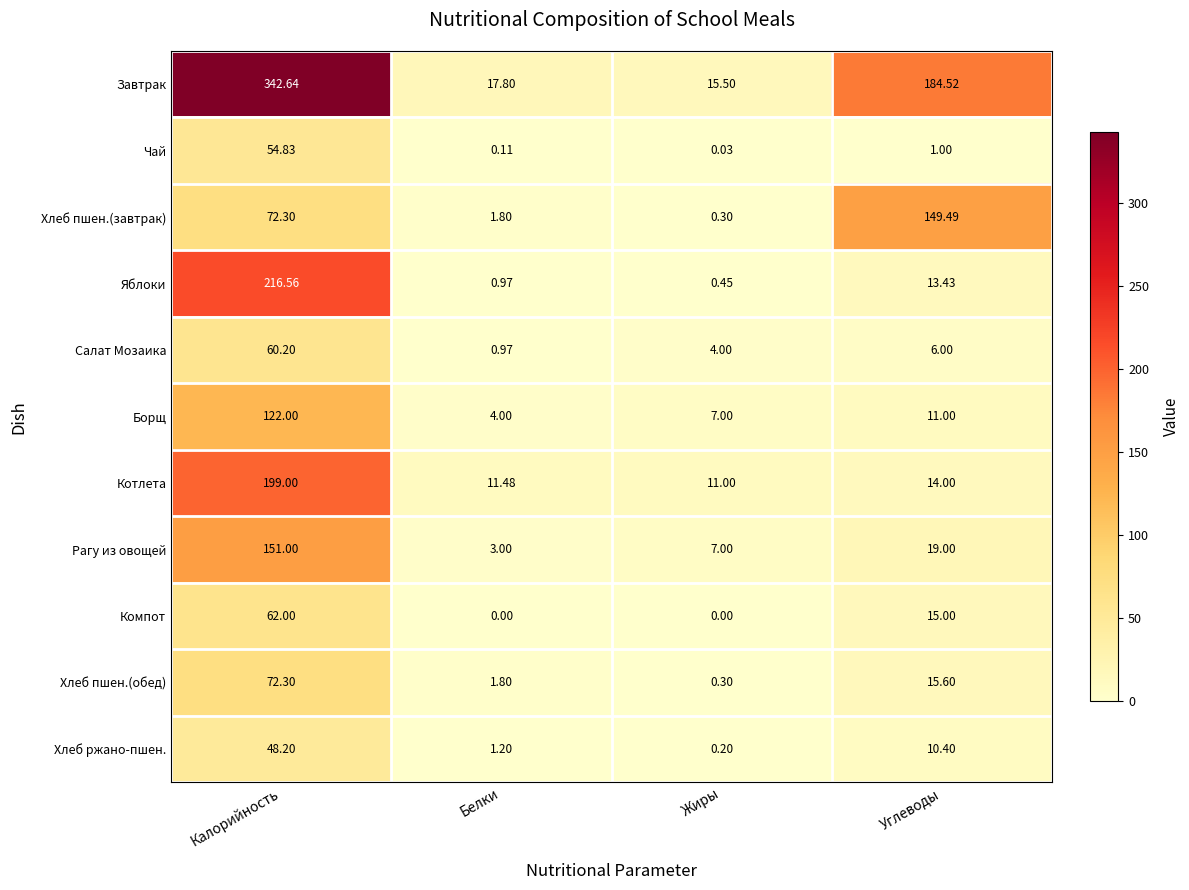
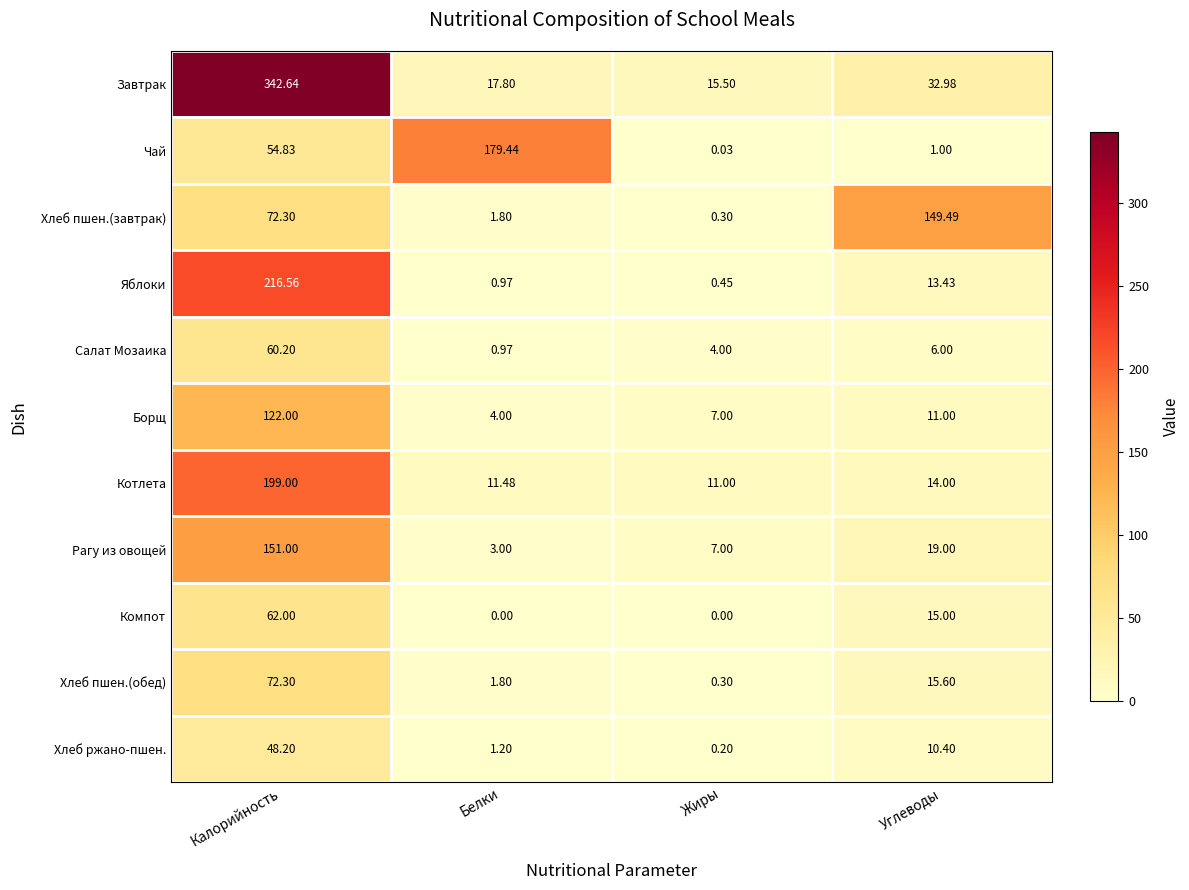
  {
    "Завтрак": {
      "Калорийность": 342.64,
      "Белки": 17.80,
      "Жиры": 15.50,
-     "Углеводы": 184.52
+     "Углеводы": 32.98
    },
    "Чай": {
      "Калорийность": 54.83,
-     "Белки": 0.11,
+     "Белки": 179.44,
      "Жиры": 0.03,
      "Углеводы": 1.00
    },
    "Хлеб пшен.(завтрак)": {
      "Калорийность": 72.30,
      "Белки": 1.80,
      "Жиры": 0.30,
      "Углеводы": 149.49
    },
    "Яблоки": {
      "Калорийность": 216.56,
      "Белки": 0.97,
      "Жиры": 0.45,
      "Углеводы": 13.43
    },
    "Салат Мозаика": {
      "Калорийность": 60.20,
      "Белки": 0.97,
      "Жиры": 4.00,
      "Углеводы": 6.00
    },
    "Борщ": {
      "Калорийность": 122.00,
      "Белки": 4.00,
      "Жиры": 7.00,
      "Углеводы": 11.00
    },
    "Котлета": {
      "Калорийность": 199.00,
      "Белки": 11.48,
      "Жиры": 11.00,
      "Углеводы": 14.00
    },
    "Рагу из овощей": {
      "Калорийность": 151.00,
      "Белки": 3.00,
      "Жиры": 7.00,
      "Углеводы": 19.00
    },
    "Компот": {
      "Калорийность": 62.00,
      "Белки": 0.00,
      "Жиры": 0.00,
      "Углеводы": 15.00
    },
    "Хлеб пшен.(обед)": {
      "Калорийность": 72.30,
      "Белки": 1.80,
      "Жиры": 0.30,
      "Углеводы": 15.60
    },
    "Хлеб ржано-пшен.": {
      "Калорийность": 48.20,
      "Белки": 1.20,
      "Жиры": 0.20,
      "Углеводы": 10.40
    }
  }
